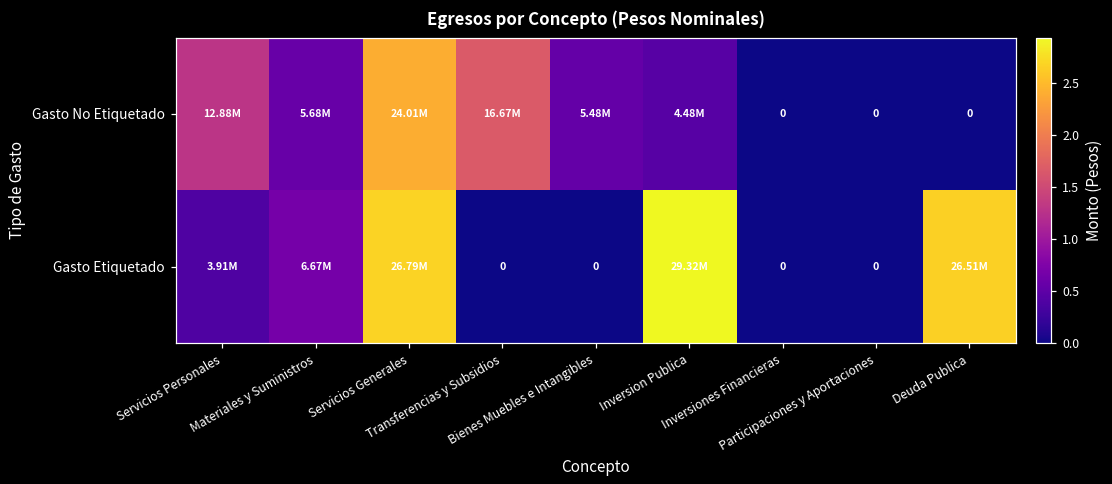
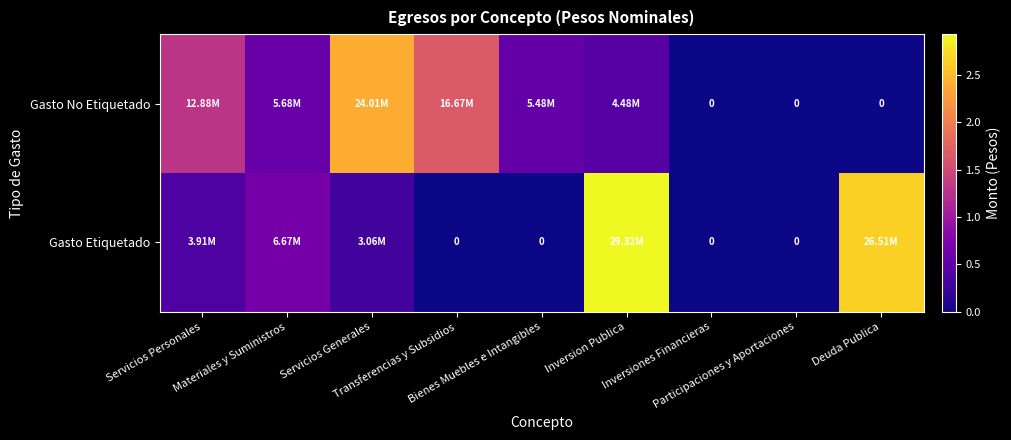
  {
    "Gasto No Etiquetado": {
      "Servicios Personales": "12.88M",
      "Materiales y Suministros": "5.68M",
      "Servicios Generales": "24.01M",
      "Transferencias y Subsidios": "16.67M",
      "Bienes Muebles e Intangibles": "5.48M",
      "Inversion Publica": "4.48M",
      "Inversiones Financieras": "0",
      "Participaciones y Aportaciones": "0",
      "Deuda Publica": "0"
    },
    "Gasto Etiquetado": {
      "Servicios Personales": "3.91M",
      "Materiales y Suministros": "6.67M",
-     "Servicios Generales": "26.79M",
+     "Servicios Generales": "3.06M",
      "Transferencias y Subsidios": "0",
      "Bienes Muebles e Intangibles": "0",
      "Inversion Publica": "29.32M",
      "Inversiones Financieras": "0",
      "Participaciones y Aportaciones": "0",
      "Deuda Publica": "26.51M"
    }
  }
